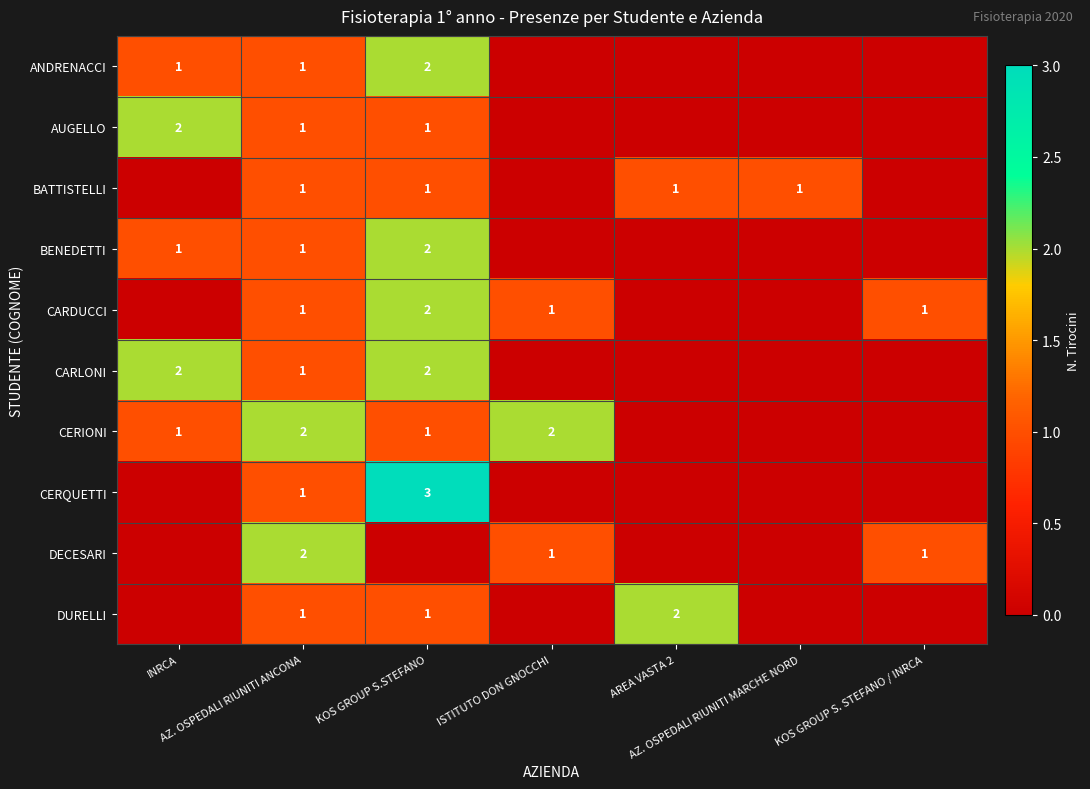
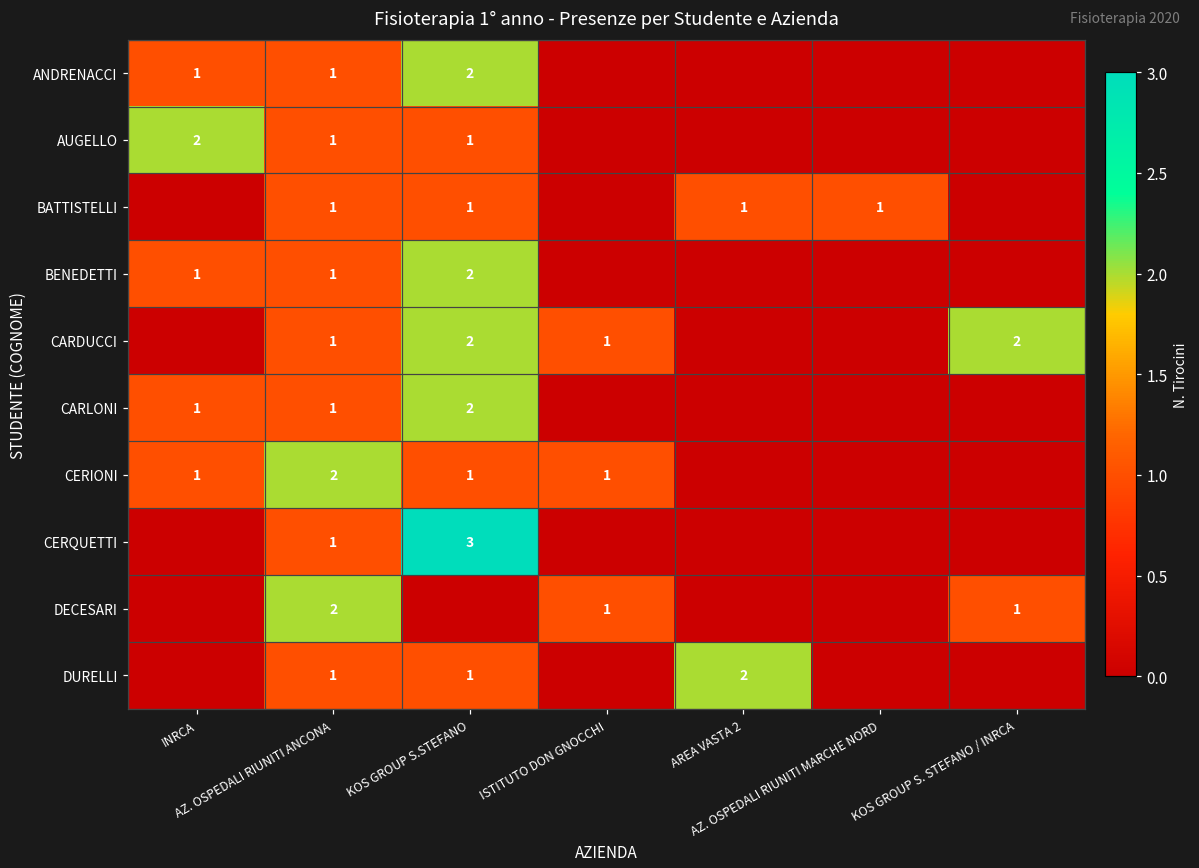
  {
    "ANDRENACCI": {
      "INRCA": 1,
      "AZ. OSPEDALI RIUNITI ANCONA": 1,
      "KOS GROUP S.STEFANO": 2
    },
    "AUGELLO": {
      "INRCA": 2,
      "AZ. OSPEDALI RIUNITI ANCONA": 1,
      "KOS GROUP S.STEFANO": 1
    },
    "BATTISTELLI": {
      "AZ. OSPEDALI RIUNITI ANCONA": 1,
      "KOS GROUP S.STEFANO": 1,
      "AREA VASTA 2": 1,
      "AZ. OSPEDALI RIUNITI MARCHE NORD": 1
    },
    "BENEDETTI": {
      "INRCA": 1,
      "AZ. OSPEDALI RIUNITI ANCONA": 1,
      "KOS GROUP S.STEFANO": 2
    },
    "CARDUCCI": {
      "AZ. OSPEDALI RIUNITI ANCONA": 1,
      "KOS GROUP S.STEFANO": 2,
      "ISTITUTO DON GNOCCHI": 1,
-     "KOS GROUP S. STEFANO / INRCA": 1
+     "KOS GROUP S. STEFANO / INRCA": 2
    },
    "CARLONI": {
-     "INRCA": 2,
+     "INRCA": 1,
      "AZ. OSPEDALI RIUNITI ANCONA": 1,
      "KOS GROUP S.STEFANO": 2
    },
    "CERIONI": {
      "INRCA": 1,
      "AZ. OSPEDALI RIUNITI ANCONA": 2,
      "KOS GROUP S.STEFANO": 1,
-     "ISTITUTO DON GNOCCHI": 2
+     "ISTITUTO DON GNOCCHI": 1
    },
    "CERQUETTI": {
      "AZ. OSPEDALI RIUNITI ANCONA": 1,
      "KOS GROUP S.STEFANO": 3
    },
    "DECESARI": {
      "AZ. OSPEDALI RIUNITI ANCONA": 2,
      "ISTITUTO DON GNOCCHI": 1,
      "KOS GROUP S. STEFANO / INRCA": 1
    },
    "DURELLI": {
      "AZ. OSPEDALI RIUNITI ANCONA": 1,
      "KOS GROUP S.STEFANO": 1,
      "AREA VASTA 2": 2
    }
  }
